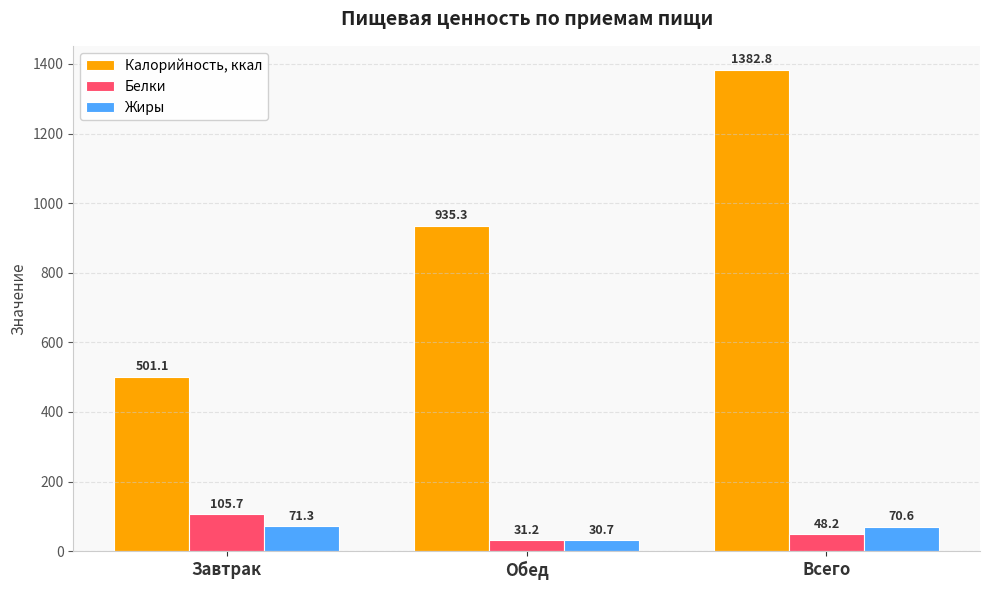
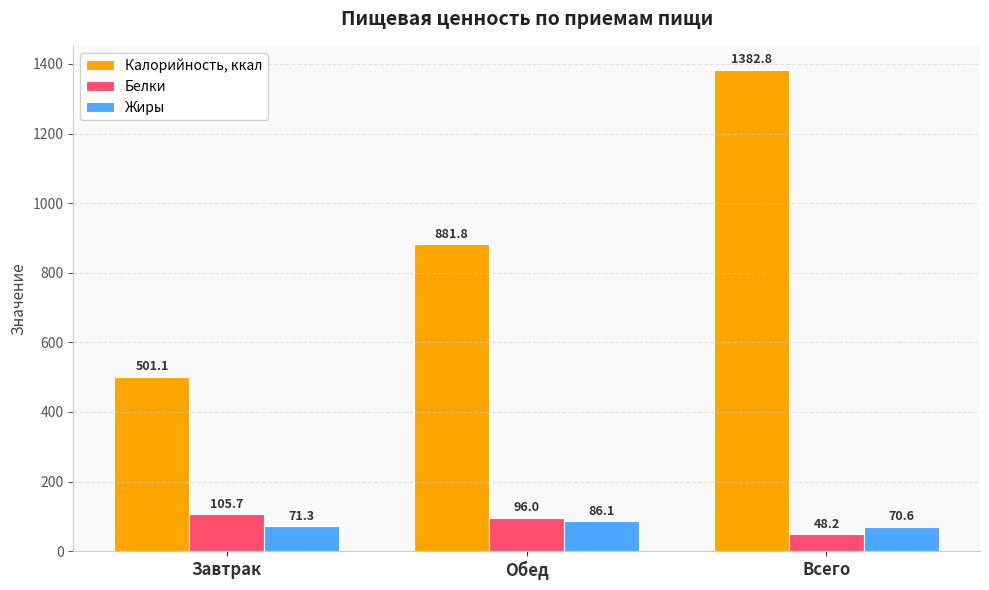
  {
    "Калорийность, ккал": {
      "Завтрак": 501.1,
-     "Обед": 935.3,
+     "Обед": 881.8,
      "Всего": 1382.8
    },
    "Белки": {
      "Завтрак": 105.7,
-     "Обед": 31.2,
+     "Обед": 96.0,
      "Всего": 48.2
    },
    "Жиры": {
      "Завтрак": 71.3,
-     "Обед": 30.7,
+     "Обед": 86.1,
      "Всего": 70.6
    }
  }
